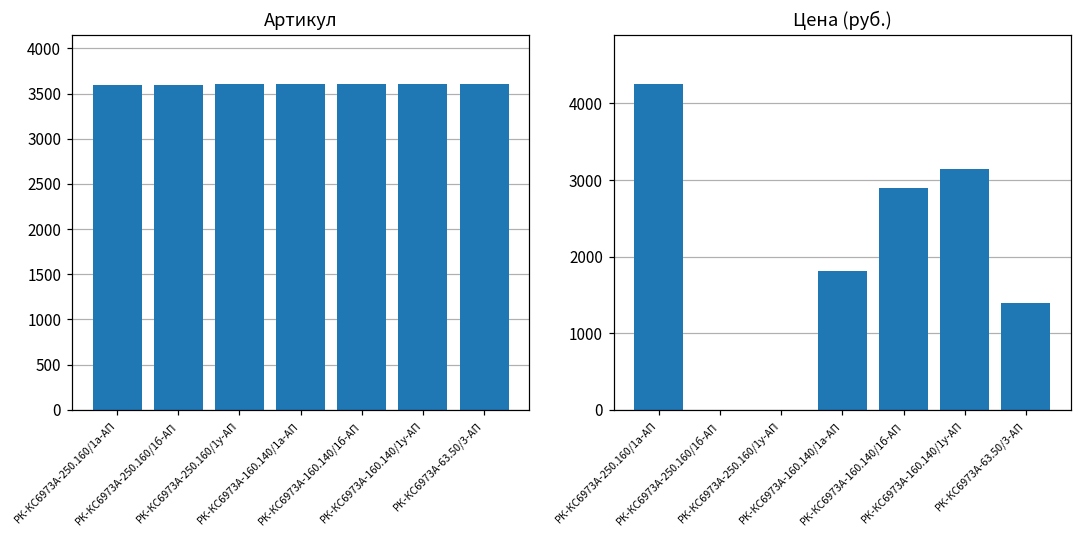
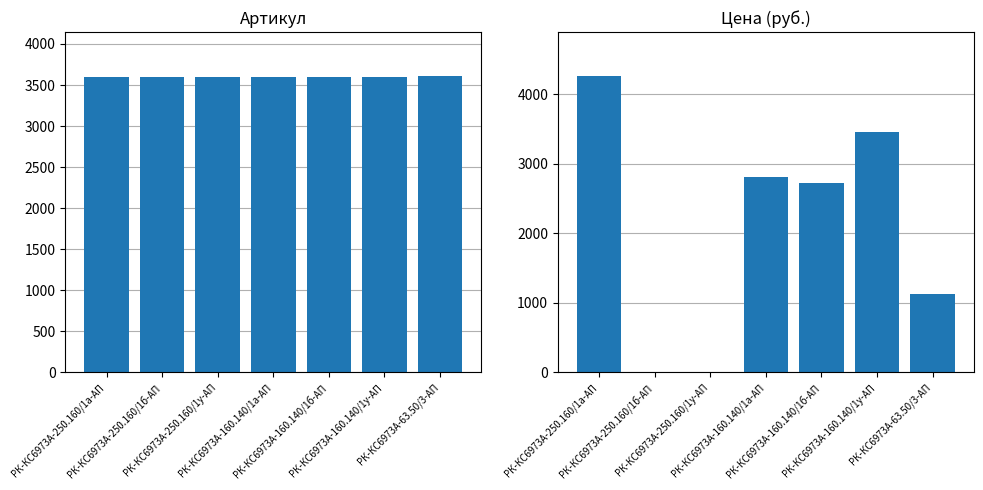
  {
    "Артикул": {
      "РК-КС6973А-250.160/1а-АП": 3600,
      "РК-КС6973А-250.160/1б-АП": 3600,
      "РК-КС6973А-250.160/1у-АП": 3600,
      "РК-КС6973А-160.140/1а-АП": 3600,
      "РК-КС6973А-160.140/1б-АП": 3600,
      "РК-КС6973А-160.140/1у-АП": 3600,
      "РК-КС6973А-63.50/3-АП": 3600
    },
    "Цена (руб.)": {
      "РК-КС6973А-250.160/1а-АП": 4300,
      "РК-КС6973А-250.160/1б-АП": 0,
-     "РК-КС6973А-160.140/1а-АП": 1800,
-     "РК-КС6973А-160.140/1б-АП": 2900,
-     "РК-КС6973А-160.140/1у-АП": 3100,
-     "РК-КС6973А-63.50/3-АП": 1400
+     "РК-КС6973А-160.140/1а-АП": 2800,
+     "РК-КС6973А-160.140/1б-АП": 2700,
+     "РК-КС6973А-160.140/1у-АП": 3400,
+     "РК-КС6973А-63.50/3-АП": 1100
    }
  }
